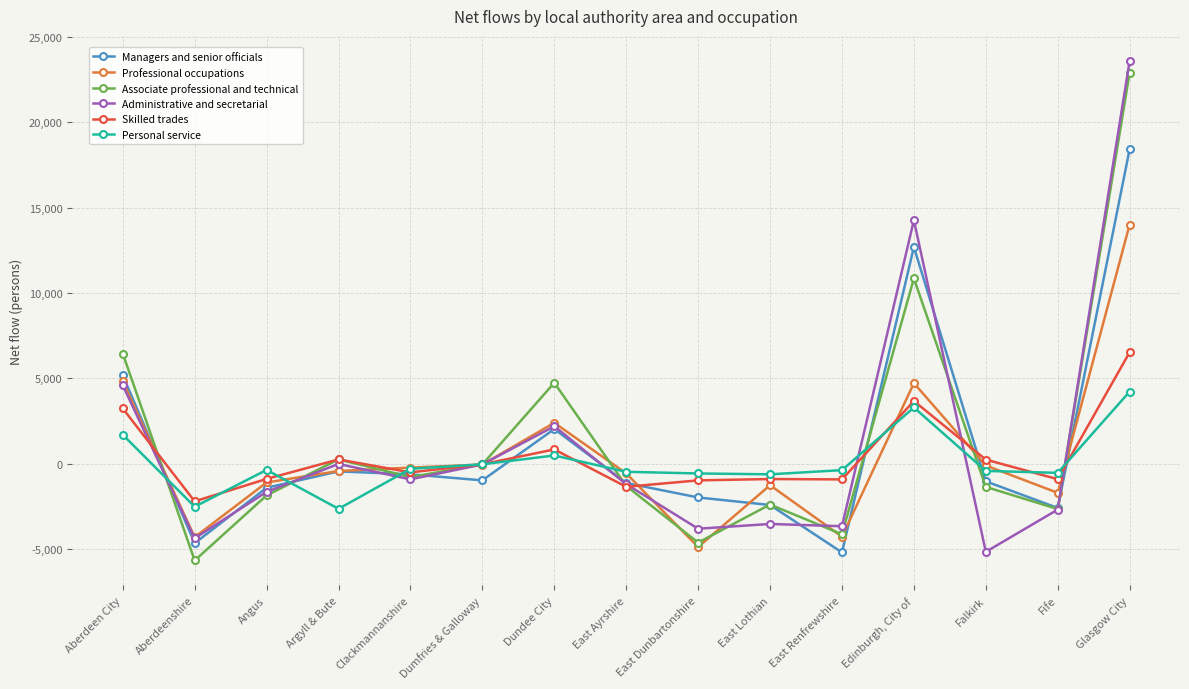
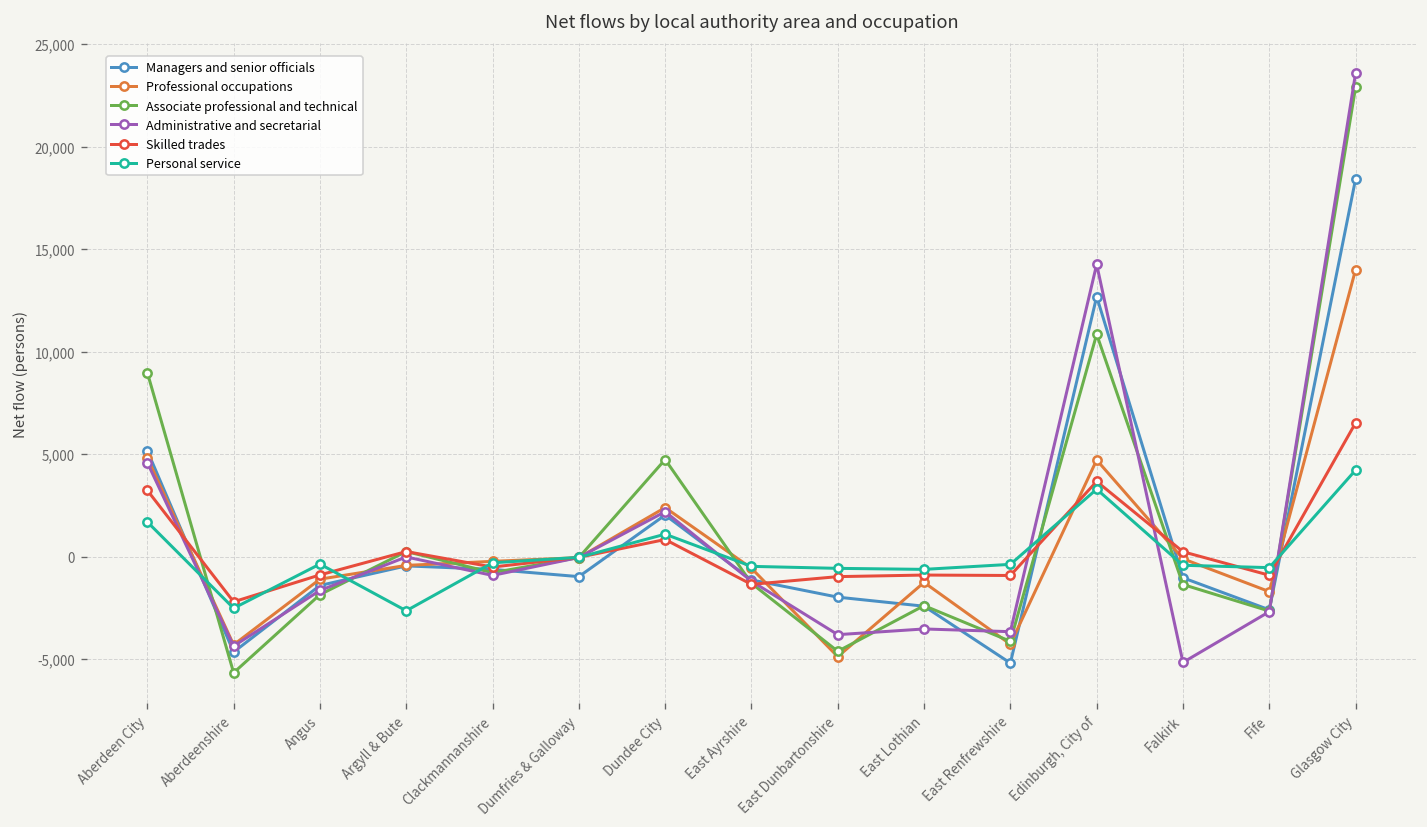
  {
    "Managers and senior officials": {
      "Aberdeen City": "5,200",
      "Aberdeenshire": "-4,700",
      "Angus": "-1,400",
      "Dumfries & Galloway": "-1,000",
      "Dundee City": "2,000",
      "East Dunbartonshire": "-2,000",
      "East Renfrewshire": "-5,200",
      "Edinburgh, City of": "12,700",
      "Falkirk": "-1,000",
      "Glasgow City": "18,400"
    },
    "Associate professional and technical": {
-     "Aberdeen City": "6,500",
+     "Aberdeen City": "9,000",
      "Aberdeenshire": "-5,700",
      "Angus": "-1,900",
      "Dundee City": "4,700",
      "East Dunbartonshire": "-4,600",
      "Edinburgh, City of": "10,900",
      "Falkirk": "-1,400",
      "Glasgow City": "22,900"
    },
    "Administrative and secretarial": {
      "Aberdeen City": "4,600",
      "Angus": "-1,600",
      "Argyll & Bute": "0",
      "Dundee City": "2,200",
      "East Dunbartonshire": "-3,800",
      "East Lothian": "-3,500",
      "East Renfrewshire": "-3,700",
      "Edinburgh, City of": "14,300",
      "Falkirk": "-5,200",
      "Glasgow City": "23,600"
    },
    "Personal service": {
      "Aberdeen City": "1,700",
      "Aberdeenshire": "-2,500",
      "Angus": "-400",
      "Argyll & Bute": "-2,600",
-     "Dundee City": "500",
+     "Dundee City": "1,100",
      "East Dunbartonshire": "-600",
      "East Lothian": "-600",
      "East Renfrewshire": "-400",
      "Edinburgh, City of": "3,300",
      "Falkirk": "-400",
      "Fife": "-500",
      "Glasgow City": "4,200"
    }
  }
